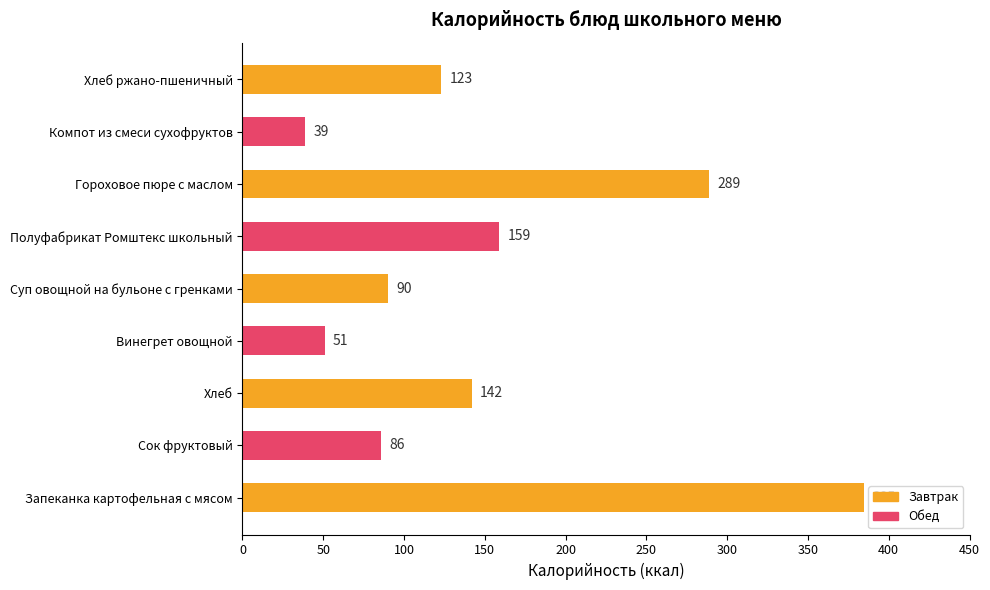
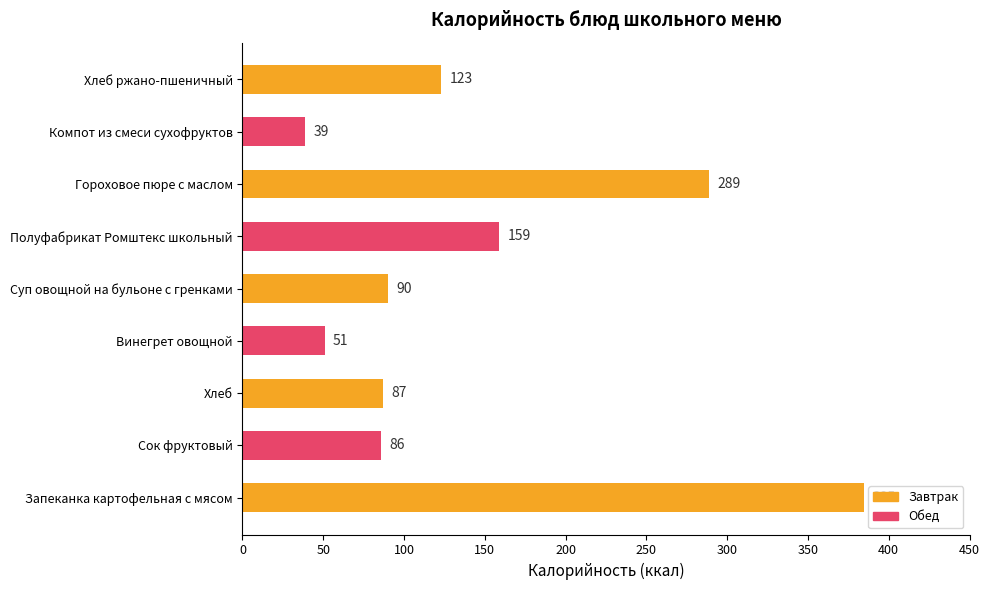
  {
    "Хлеб ржано-пшеничный": 123,
    "Компот из смеси сухофруктов": 39,
    "Гороховое пюре с маслом": 289,
    "Полуфабрикат Ромштекс школьный": 159,
    "Суп овощной на бульоне с гренками": 90,
    "Винегрет овощной": 51,
-   "Хлеб": 142,
+   "Хлеб": 87,
    "Сок фруктовый": 86
  }
